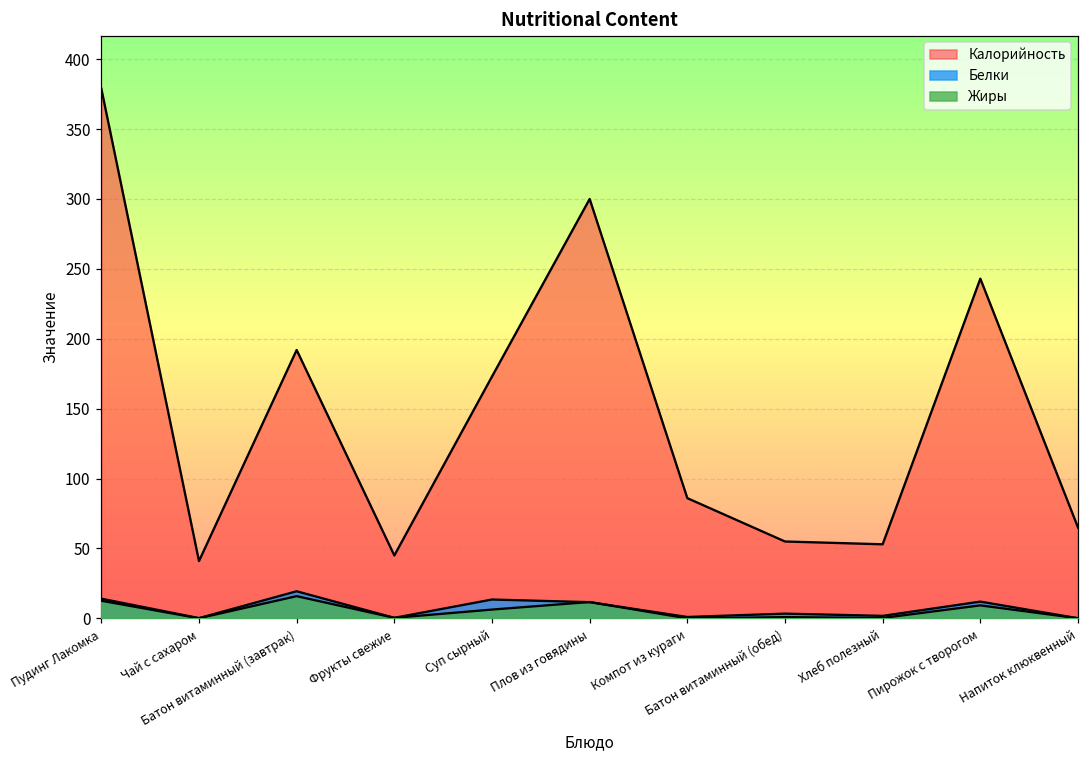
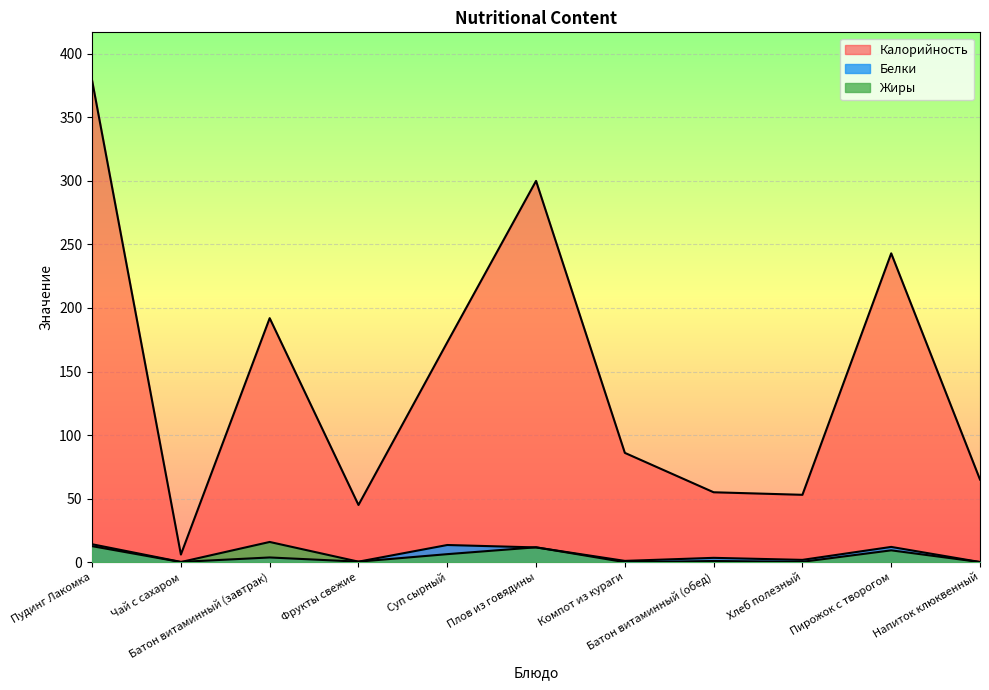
  {
    "Калорийность": {
      "Пудинг Лакомка": 379,
-     "Чай с сахаром": 41,
+     "Чай с сахаром": 6,
      "Батон витаминный (завтрак)": 192,
      "Фрукты свежие": 45,
      "Суп сырный": 173,
      "Плов из говядины": 300,
      "Компот из кураги": 86,
      "Батон витаминный (обед)": 55,
      "Хлеб полезный": 53,
      "Пирожок с творогом": 243,
      "Напиток клюквенный": 65
    },
    "Белки": {
-     "Батон витаминный (завтрак)": 19,
+     "Батон витаминный (завтрак)": 4,
      "Суп сырный": 14,
      "Батон витаминный (обед)": 3,
      "Пирожок с творогом": 12
    },
    "Жиры": {
      "Батон витаминный (завтрак)": 16,
      "Суп сырный": 6,
      "Батон витаминный (обед)": 1,
      "Пирожок с творогом": 9
    }
  }
